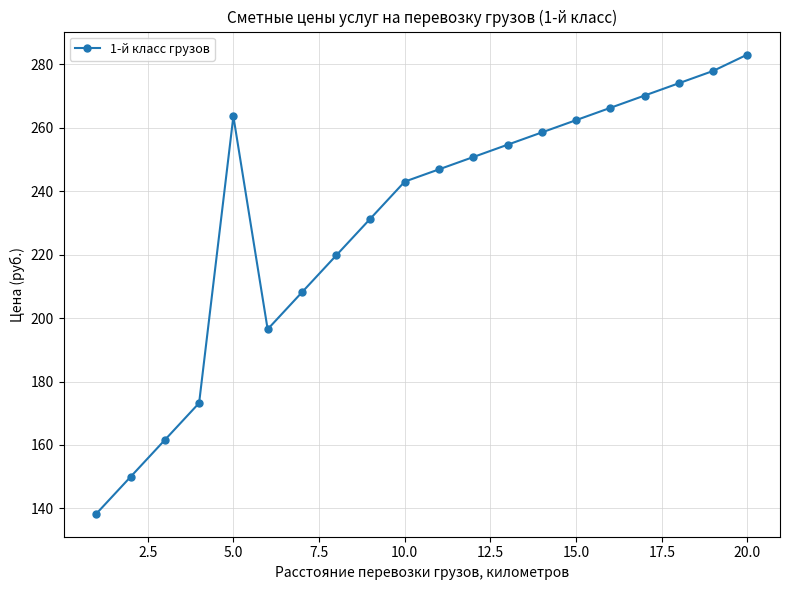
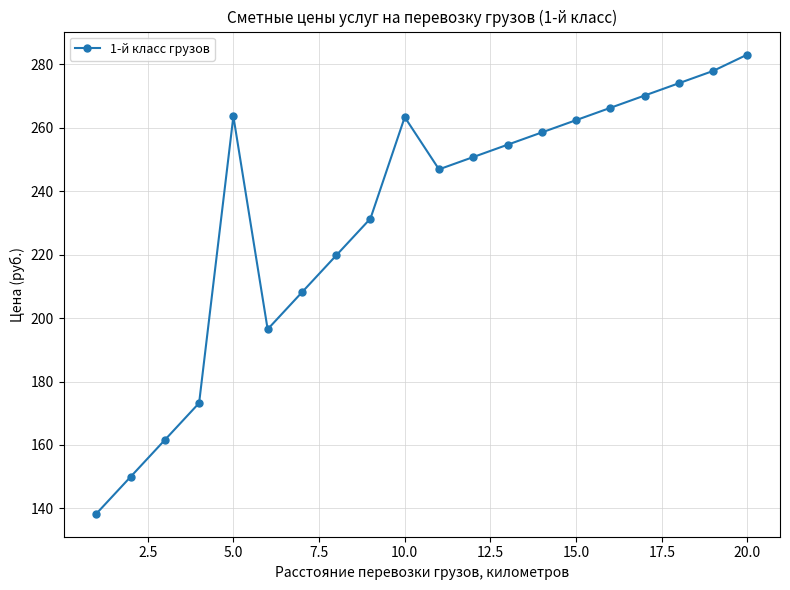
  {
    "5.0": 264,
-   "10.0": 243,
+   "10.0": 263,
    "15.0": 262,
    "20.0": 283
  }
